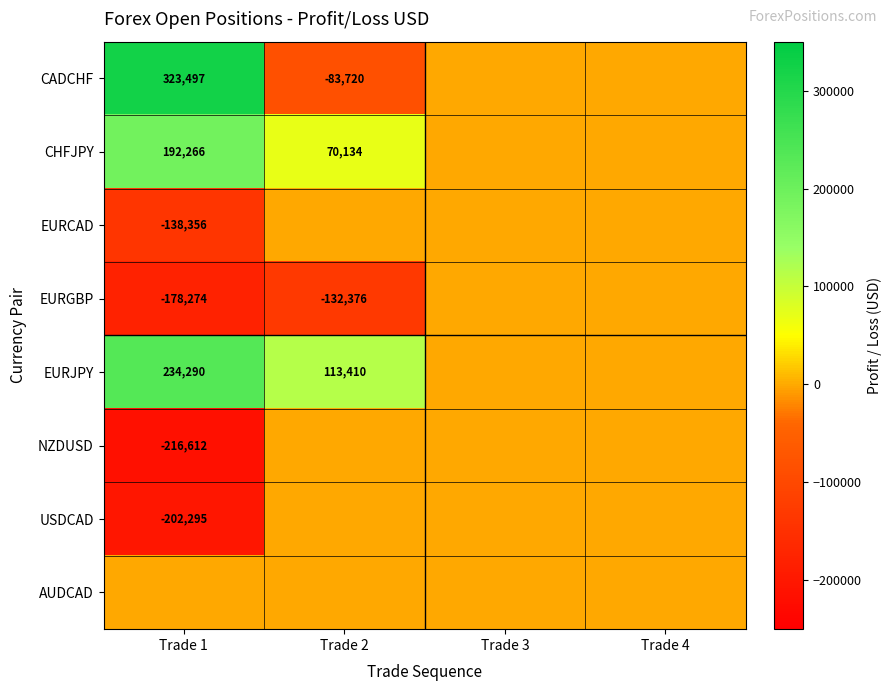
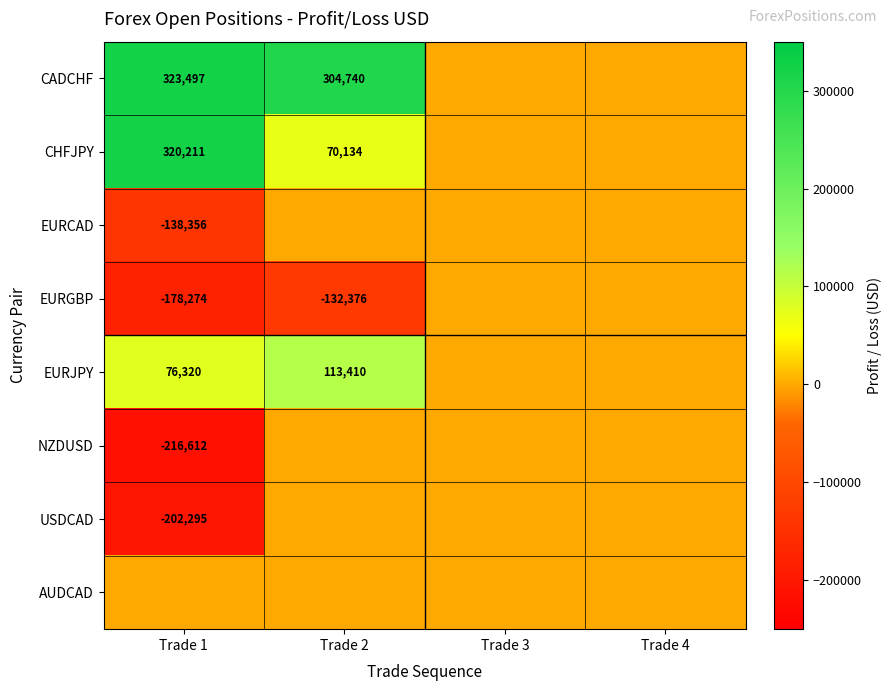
  {
    "CADCHF": {
      "Trade 1": "323,497",
-     "Trade 2": "-83,720"
+     "Trade 2": "304,740"
    },
    "CHFJPY": {
-     "Trade 1": "192,266",
+     "Trade 1": "320,211",
      "Trade 2": "70,134"
    },
    "EURCAD": {
      "Trade 1": "-138,356"
    },
    "EURGBP": {
      "Trade 1": "-178,274",
      "Trade 2": "-132,376"
    },
    "EURJPY": {
-     "Trade 1": "234,290",
+     "Trade 1": "76,320",
      "Trade 2": "113,410"
    },
    "NZDUSD": {
      "Trade 1": "-216,612"
    },
    "USDCAD": {
      "Trade 1": "-202,295"
    }
  }
